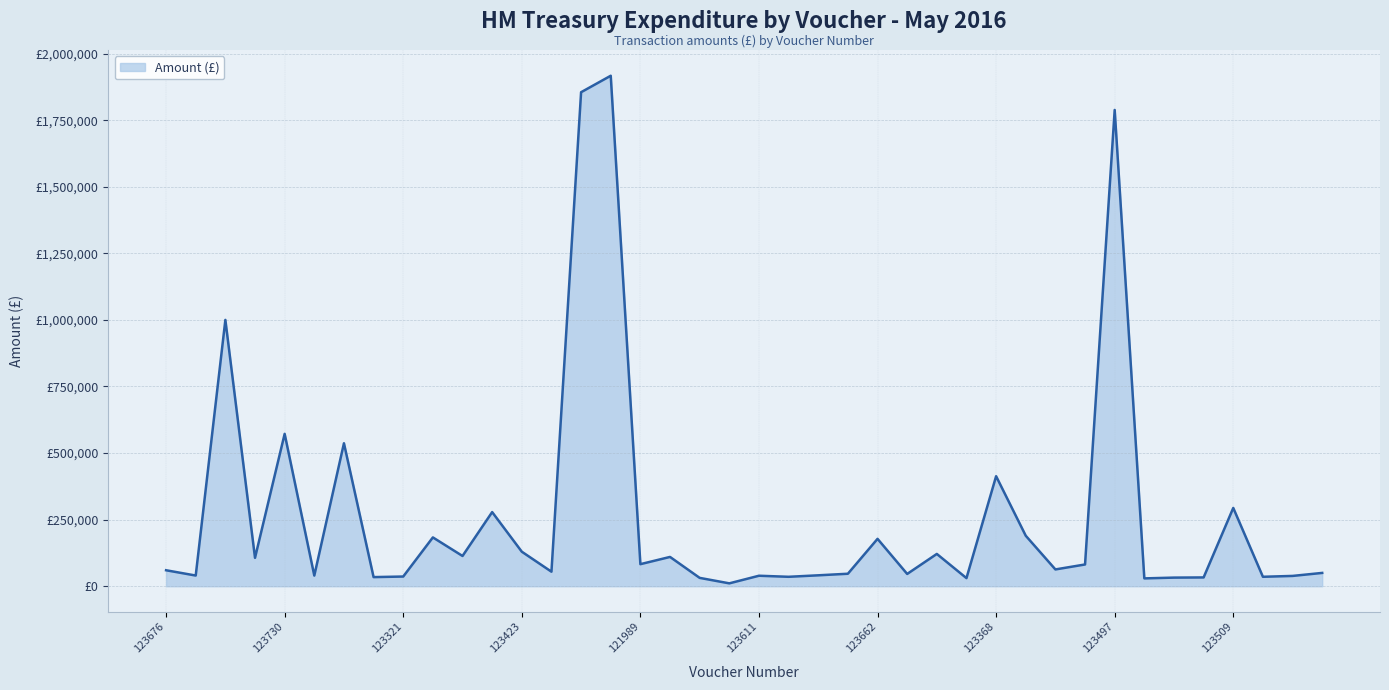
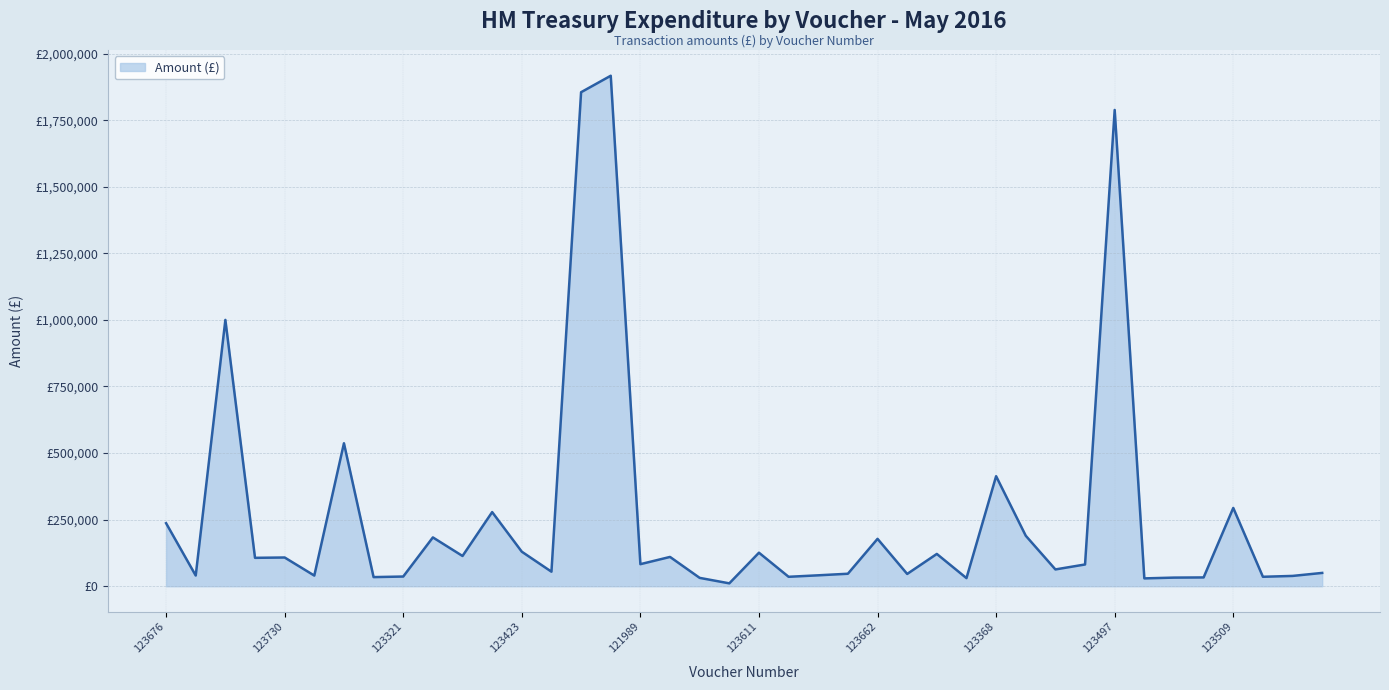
  {
-   "123676": "£60,000",
-   "123730": "£570,000",
+   "123676": "£240,000",
+   "123730": "£110,000",
    "123321": "£40,000",
    "123423": "£130,000",
    "121989": "£80,000",
-   "123611": "£40,000",
+   "123611": "£130,000",
    "123662": "£180,000",
    "123368": "£410,000",
    "123497": "£1,790,000",
    "123509": "£290,000"
  }
